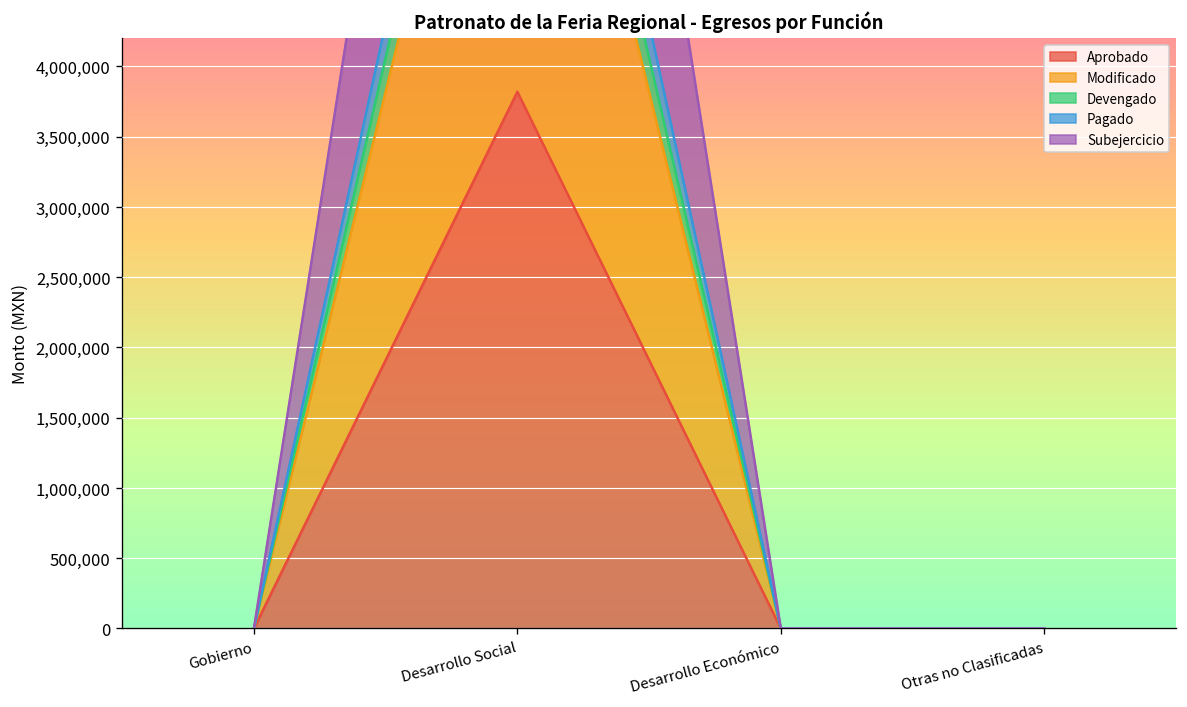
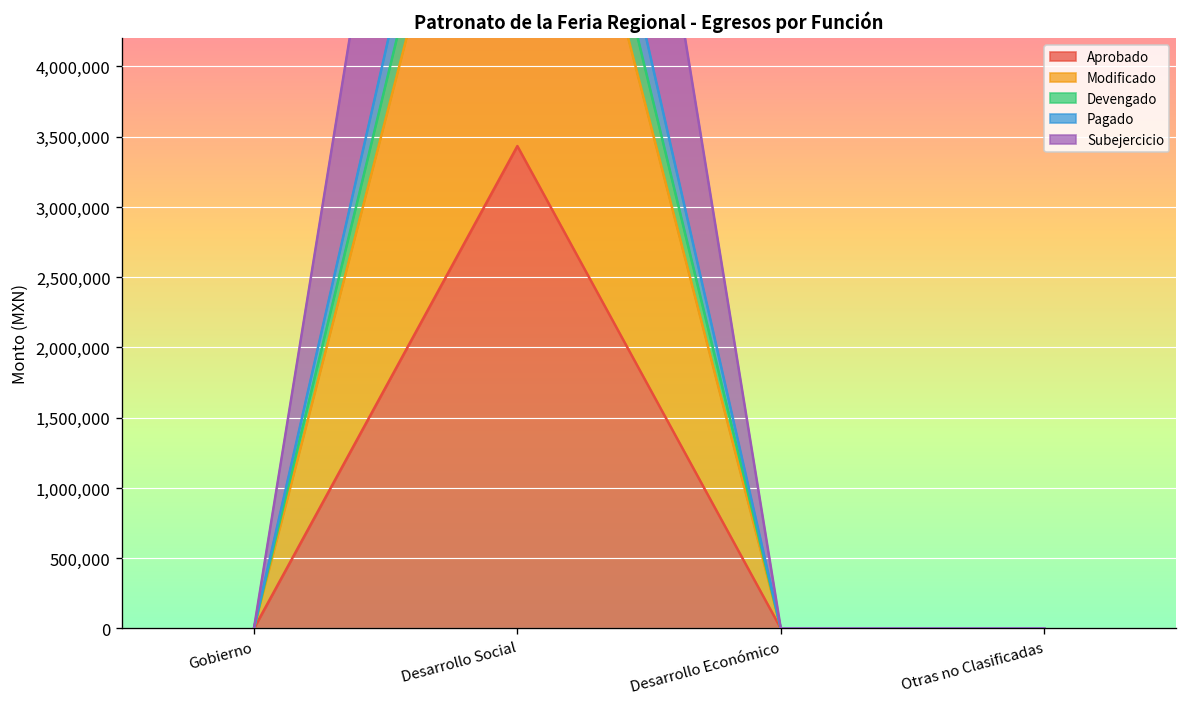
  {
    "Aprobado": {
-     "Desarrollo Social": "3,820,000"
+     "Desarrollo Social": "3,430,000"
    }
  }
